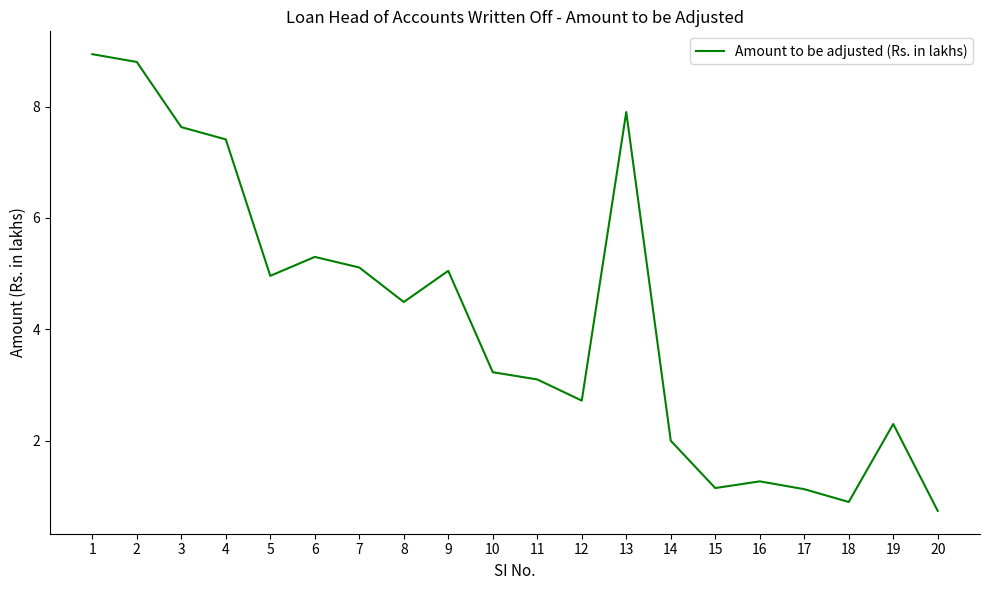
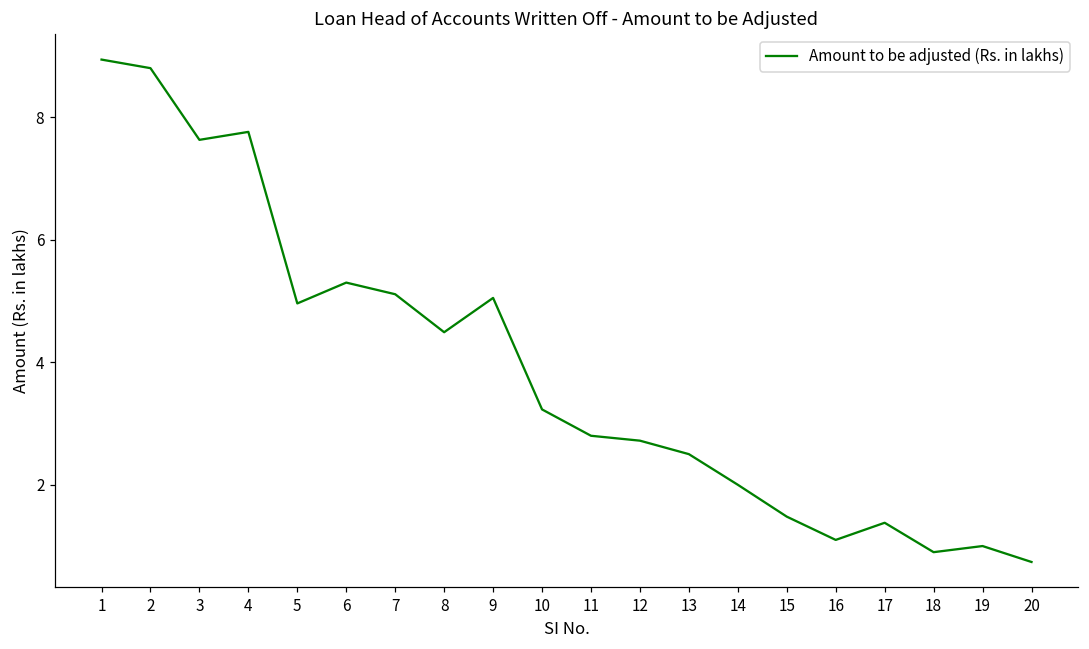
  {
    "1": 8.9,
    "2": 8.8,
    "3": 7.6,
-   "4": 7.4,
+   "4": 7.8,
    "5": 5.0,
    "6": 5.3,
    "7": 5.1,
    "8": 4.5,
    "9": 5.1,
    "10": 3.2,
-   "11": 3.1,
+   "11": 2.8,
    "12": 2.7,
-   "13": 7.9,
+   "13": 2.5,
    "14": 2.0,
-   "15": 1.2,
-   "16": 1.3,
-   "17": 1.1,
+   "15": 1.5,
+   "16": 1.1,
+   "17": 1.4,
    "18": 0.9,
-   "19": 2.3,
+   "19": 1.0,
    "20": 0.7
  }
